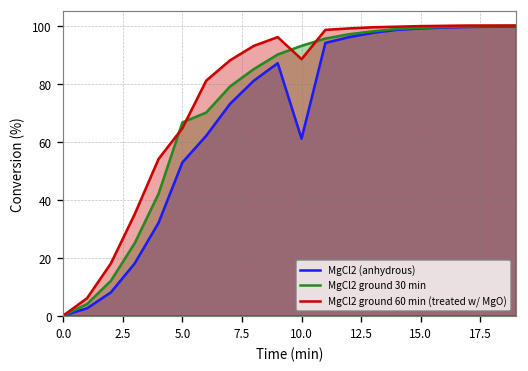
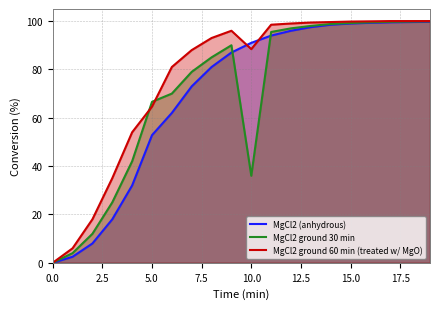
  {
    "MgCl2 (anhydrous)": {
      "5.0": 53,
-     "10.0": 61
+     "10.0": 91
    },
    "MgCl2 ground 30 min": {
      "5.0": 67,
-     "10.0": 93
+     "10.0": 36
    },
    "MgCl2 ground 60 min (treated w/ MgO)": {
      "5.0": 65,
      "10.0": 88
    }
  }
